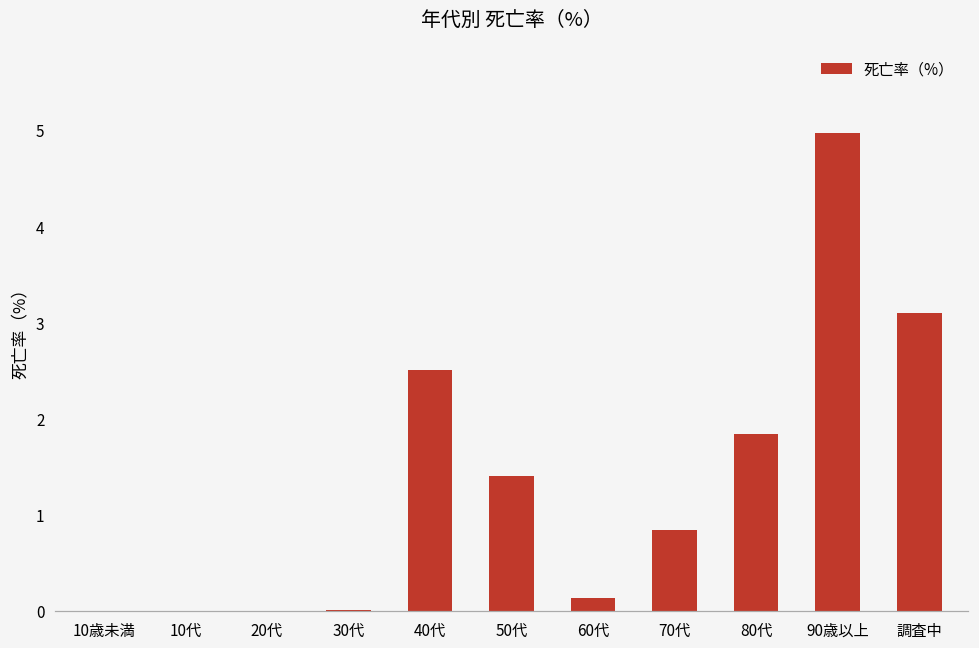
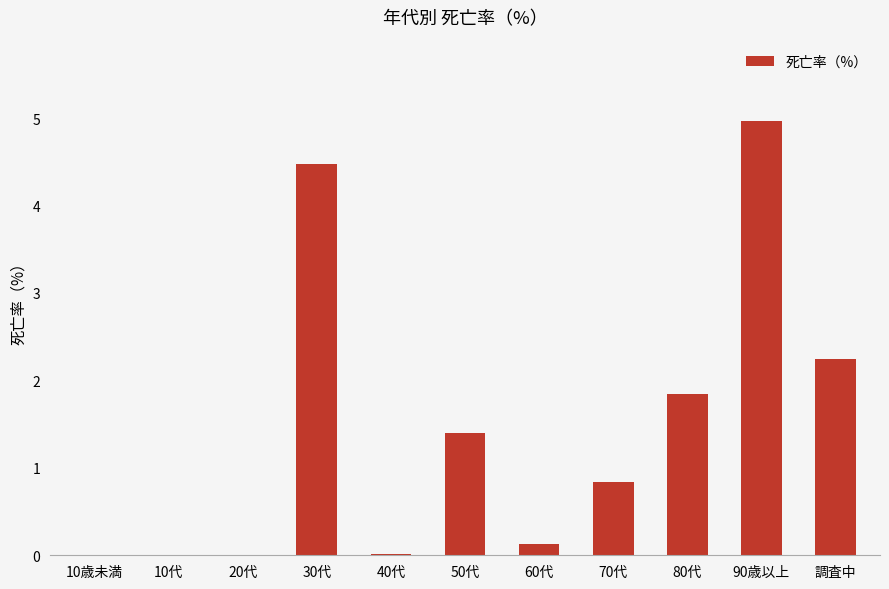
  {
    "10歳未満": 0.0,
    "10代": 0.0,
    "20代": 0.0,
-   "30代": 0.0,
-   "40代": 2.5,
+   "30代": 4.5,
+   "40代": 0.0,
    "50代": 1.4,
    "60代": 0.1,
    "70代": 0.8,
    "80代": 1.8,
    "90歳以上": 5.0,
-   "調査中": 3.1
+   "調査中": 2.3
  }
